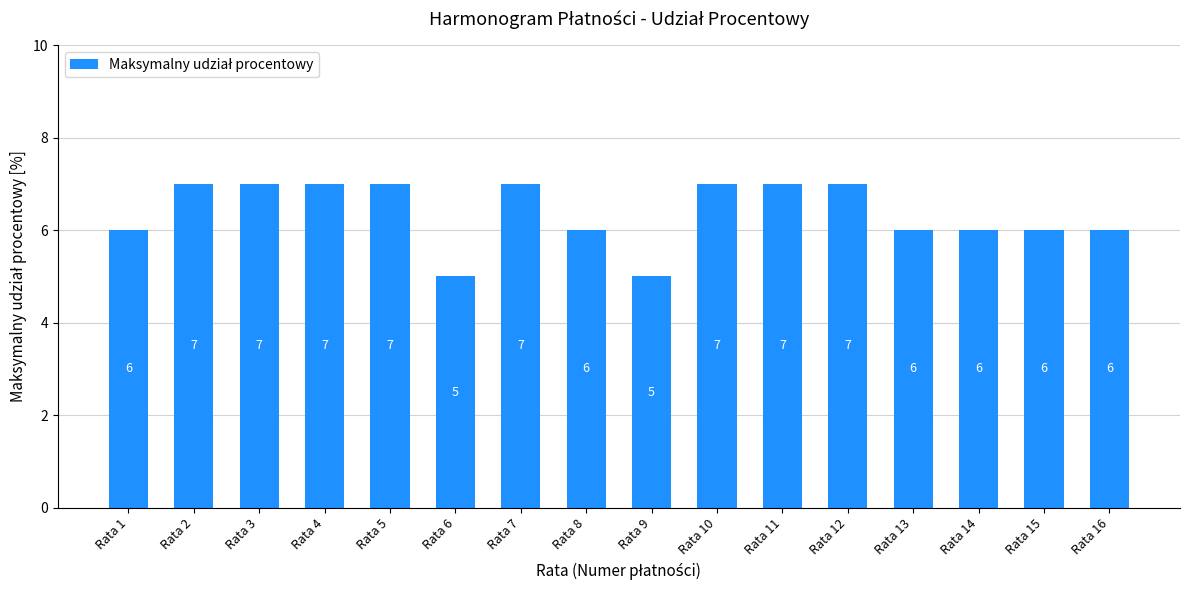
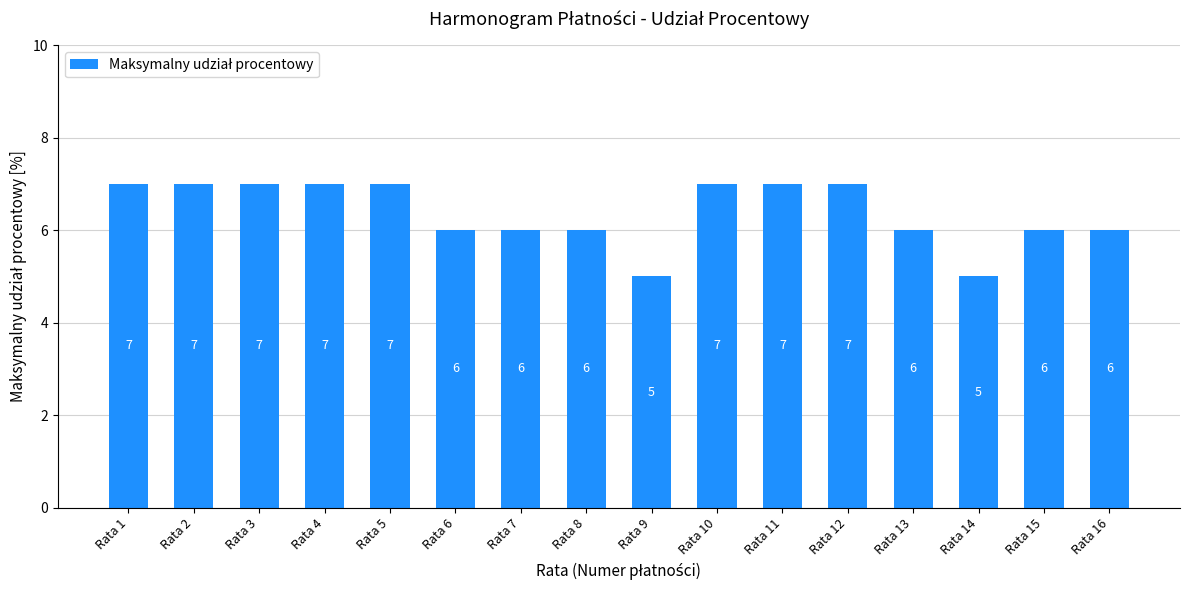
  {
-   "Rata 1": 6,
+   "Rata 1": 7,
    "Rata 2": 7,
    "Rata 3": 7,
    "Rata 4": 7,
    "Rata 5": 7,
-   "Rata 6": 5,
-   "Rata 7": 7,
+   "Rata 6": 6,
+   "Rata 7": 6,
    "Rata 8": 6,
    "Rata 9": 5,
    "Rata 10": 7,
    "Rata 11": 7,
    "Rata 12": 7,
    "Rata 13": 6,
-   "Rata 14": 6,
+   "Rata 14": 5,
    "Rata 15": 6,
    "Rata 16": 6
  }
